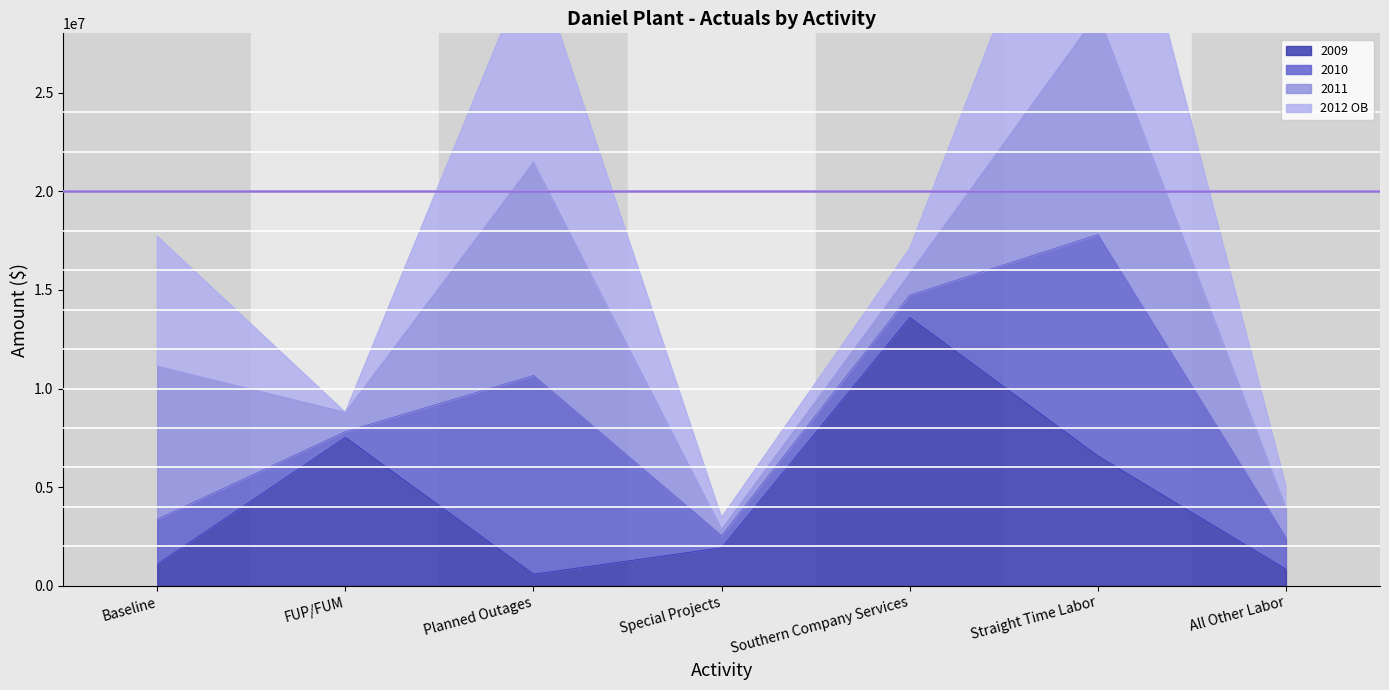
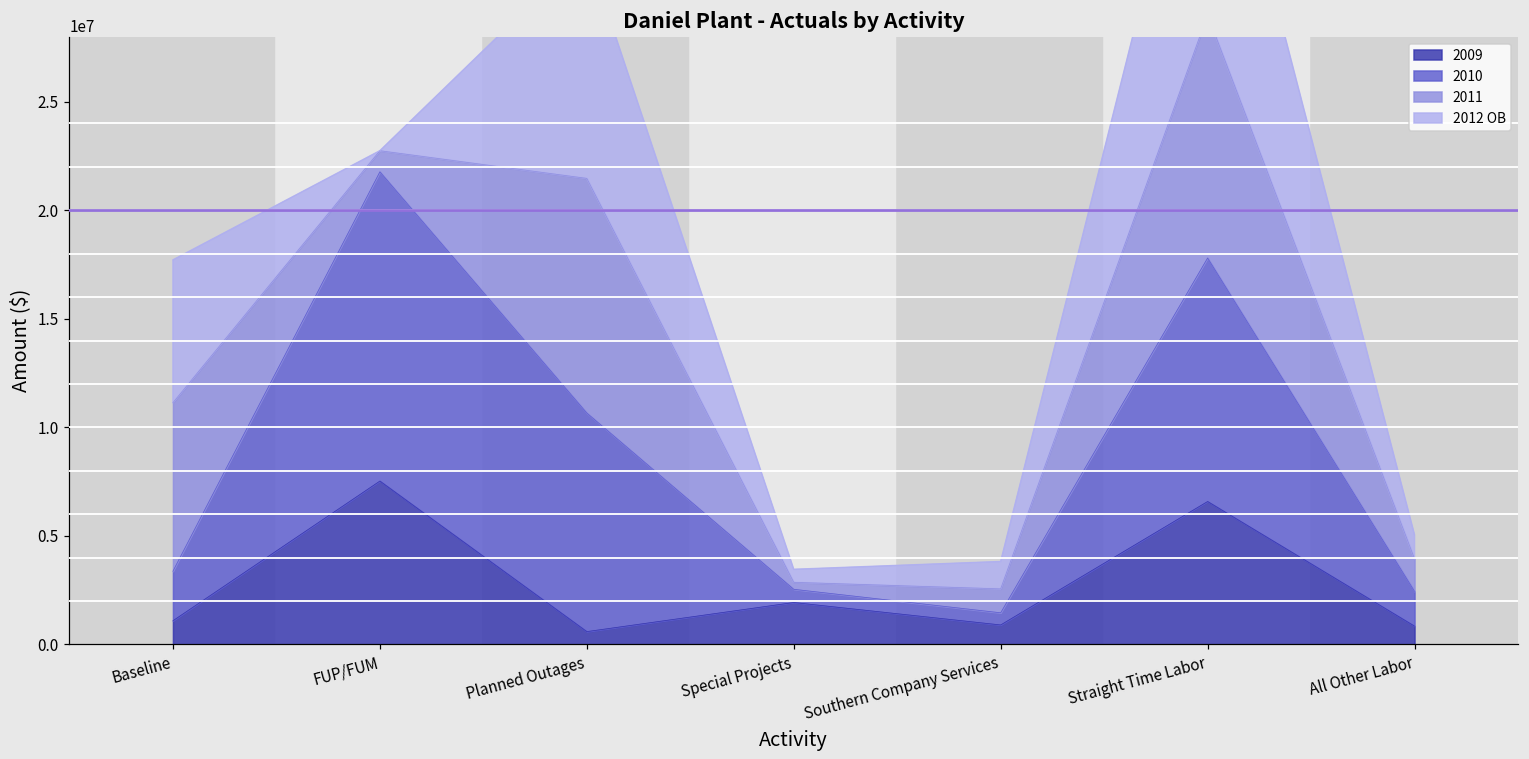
  {
    "2009": {
      "Baseline": 1100000,
      "FUP/FUM": 7500000,
      "Planned Outages": 600000,
      "Special Projects": 1900000,
-     "Southern Company Services": 13600000,
+     "Southern Company Services": 900000,
      "Straight Time Labor": 6600000,
      "All Other Labor": 800000
    },
    "2010": {
      "Baseline": 2300000,
-     "FUP/FUM": 300000,
+     "FUP/FUM": 14200000,
      "Planned Outages": 10100000,
      "Special Projects": 600000,
-     "Southern Company Services": 1100000,
+     "Southern Company Services": 600000,
      "Straight Time Labor": 11200000,
      "All Other Labor": 1600000
    }
  }
